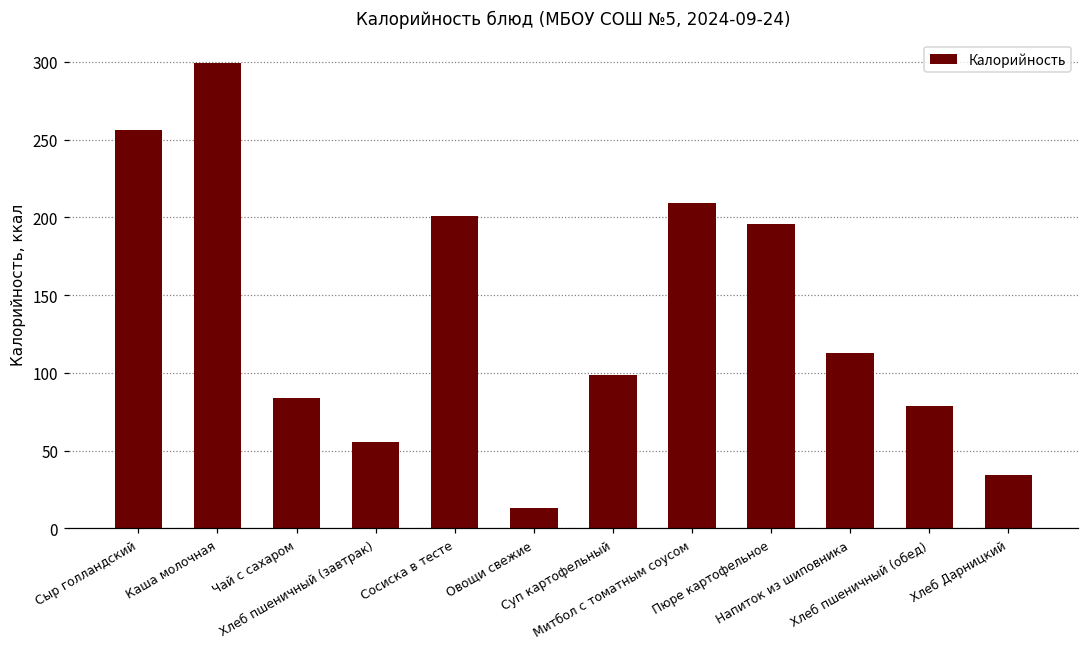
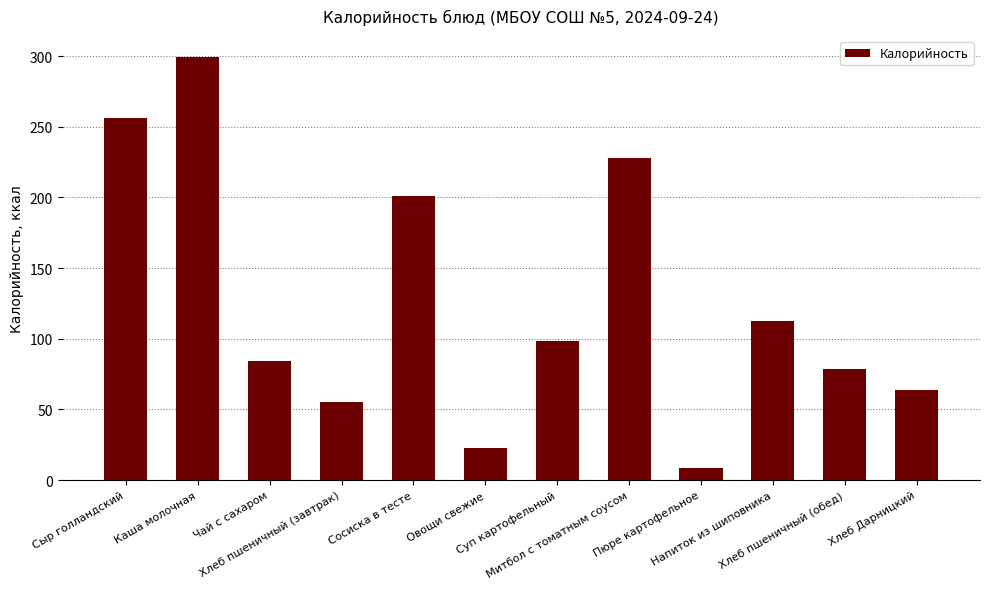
  {
    "Сыр голландский": 256,
    "Каша молочная": 299,
    "Чай с сахаром": 84,
    "Хлеб пшеничный (завтрак)": 56,
    "Сосиска в тесте": 201,
-   "Овощи свежие": 13,
+   "Овощи свежие": 23,
    "Суп картофельный": 99,
-   "Митбол с томатным соусом": 209,
-   "Пюре картофельное": 196,
+   "Митбол с томатным соусом": 228,
+   "Пюре картофельное": 9,
    "Напиток из шиповника": 113,
    "Хлеб пшеничный (обед)": 78,
-   "Хлеб Дарницкий": 34
+   "Хлеб Дарницкий": 64
  }
